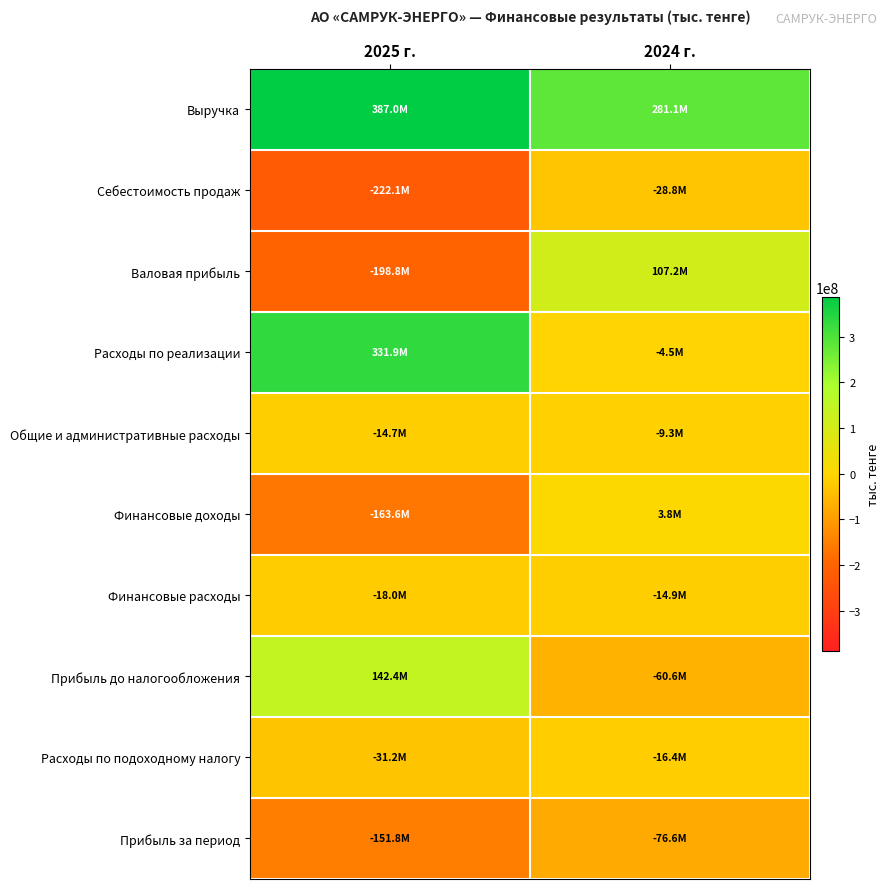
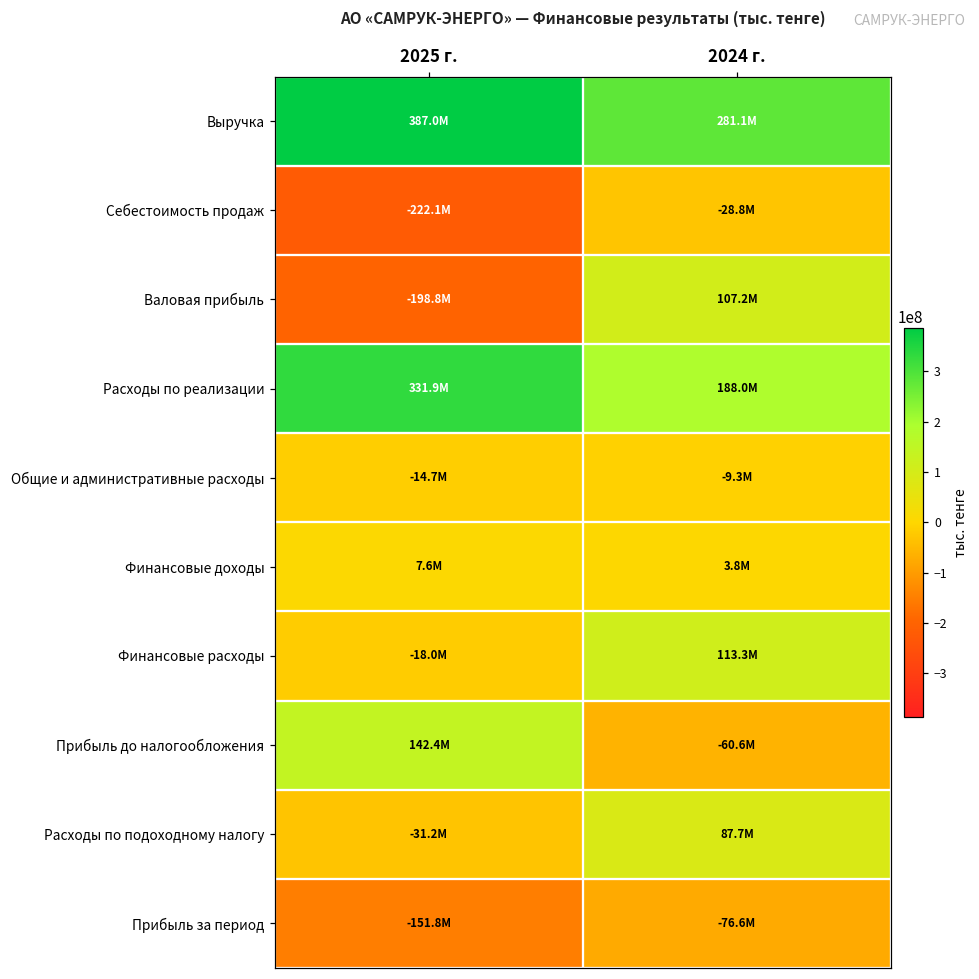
  {
    "Выручка": {
      "2025 г.": "387.0M",
      "2024 г.": "281.1M"
    },
    "Себестоимость продаж": {
      "2025 г.": "-222.1M",
      "2024 г.": "-28.8M"
    },
    "Валовая прибыль": {
      "2025 г.": "-198.8M",
      "2024 г.": "107.2M"
    },
    "Расходы по реализации": {
      "2025 г.": "331.9M",
-     "2024 г.": "-4.5M"
+     "2024 г.": "188.0M"
    },
    "Общие и административные расходы": {
      "2025 г.": "-14.7M",
      "2024 г.": "-9.3M"
    },
    "Финансовые доходы": {
-     "2025 г.": "-163.6M",
+     "2025 г.": "7.6M",
      "2024 г.": "3.8M"
    },
    "Финансовые расходы": {
      "2025 г.": "-18.0M",
-     "2024 г.": "-14.9M"
+     "2024 г.": "113.3M"
    },
    "Прибыль до налогообложения": {
      "2025 г.": "142.4M",
      "2024 г.": "-60.6M"
    },
    "Расходы по подоходному налогу": {
      "2025 г.": "-31.2M",
-     "2024 г.": "-16.4M"
+     "2024 г.": "87.7M"
    },
    "Прибыль за период": {
      "2025 г.": "-151.8M",
      "2024 г.": "-76.6M"
    }
  }
